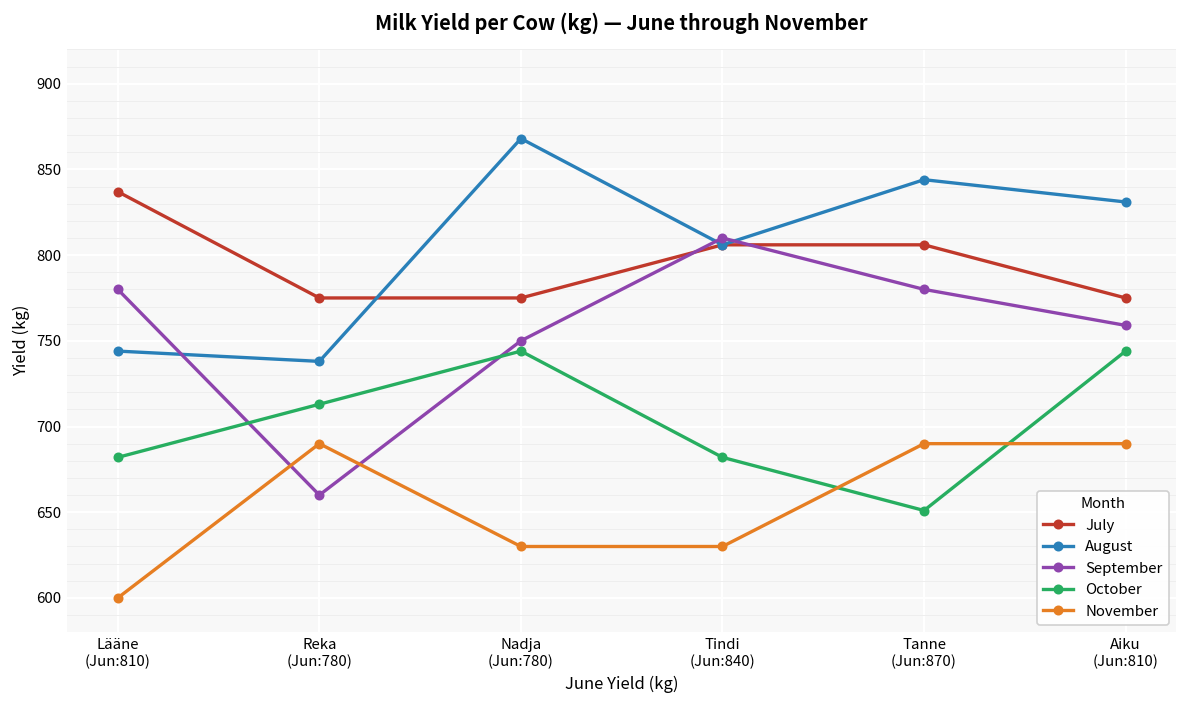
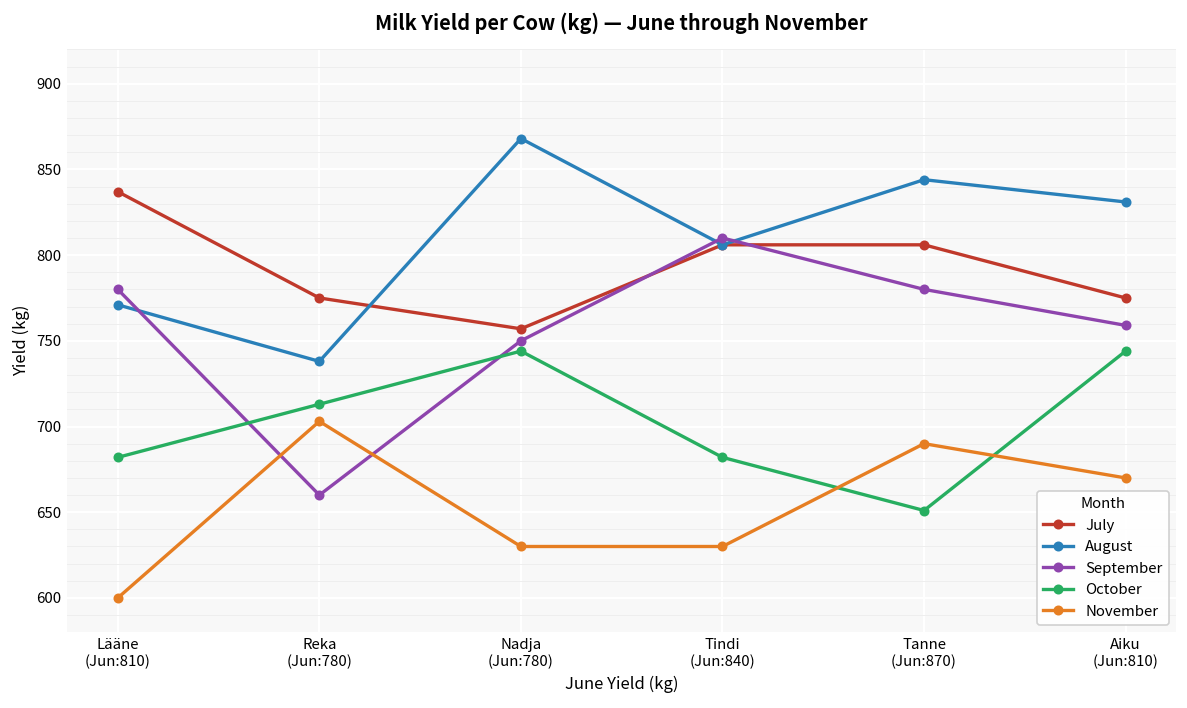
  {
    "July": {
      "Lääne (Jun:810)": 837,
      "Reka (Jun:780)": 775,
-     "Nadja (Jun:780)": 775,
+     "Nadja (Jun:780)": 757,
      "Tanne (Jun:870)": 806,
      "Aiku (Jun:810)": 775
    },
    "August": {
-     "Lääne (Jun:810)": 744,
+     "Lääne (Jun:810)": 771,
      "Reka (Jun:780)": 738,
      "Nadja (Jun:780)": 868,
      "Tanne (Jun:870)": 844,
      "Aiku (Jun:810)": 831
    },
    "September": {
      "Lääne (Jun:810)": 780,
      "Reka (Jun:780)": 660,
      "Nadja (Jun:780)": 750,
      "Tindi (Jun:840)": 810,
      "Tanne (Jun:870)": 780,
      "Aiku (Jun:810)": 759
    },
    "October": {
      "Lääne (Jun:810)": 682,
      "Reka (Jun:780)": 713,
      "Nadja (Jun:780)": 744,
      "Tindi (Jun:840)": 682,
      "Tanne (Jun:870)": 651,
      "Aiku (Jun:810)": 744
    },
    "November": {
      "Lääne (Jun:810)": 600,
-     "Reka (Jun:780)": 690,
+     "Reka (Jun:780)": 703,
      "Nadja (Jun:780)": 630,
      "Tindi (Jun:840)": 630,
      "Tanne (Jun:870)": 690,
-     "Aiku (Jun:810)": 690
+     "Aiku (Jun:810)": 670
    }
  }
